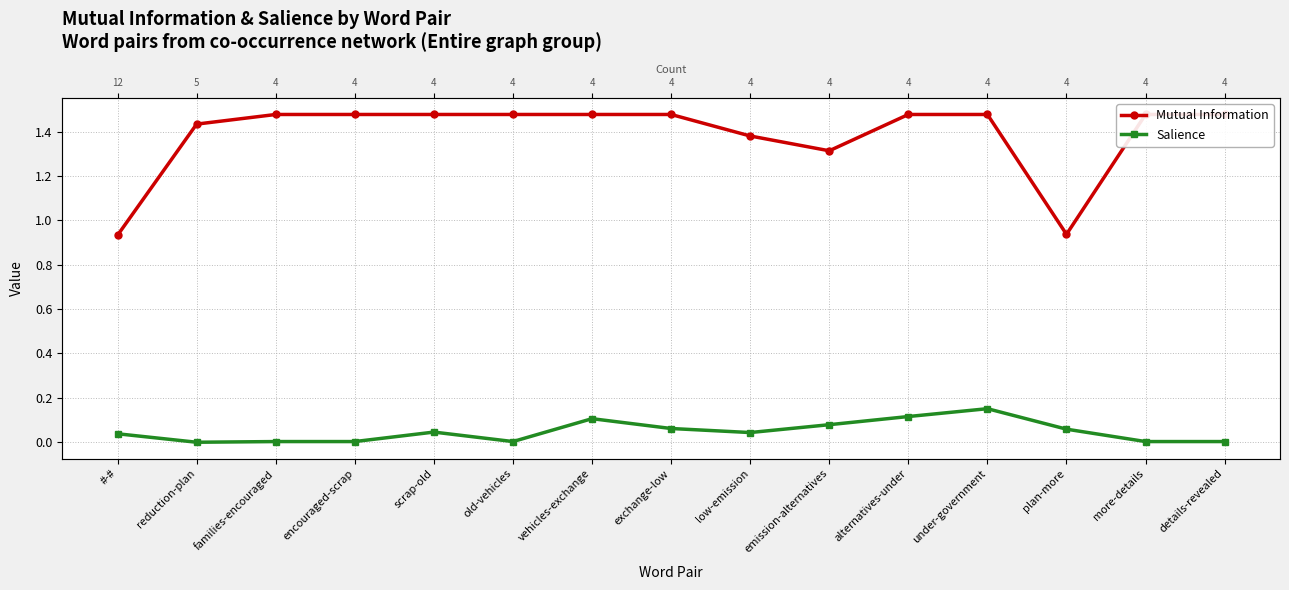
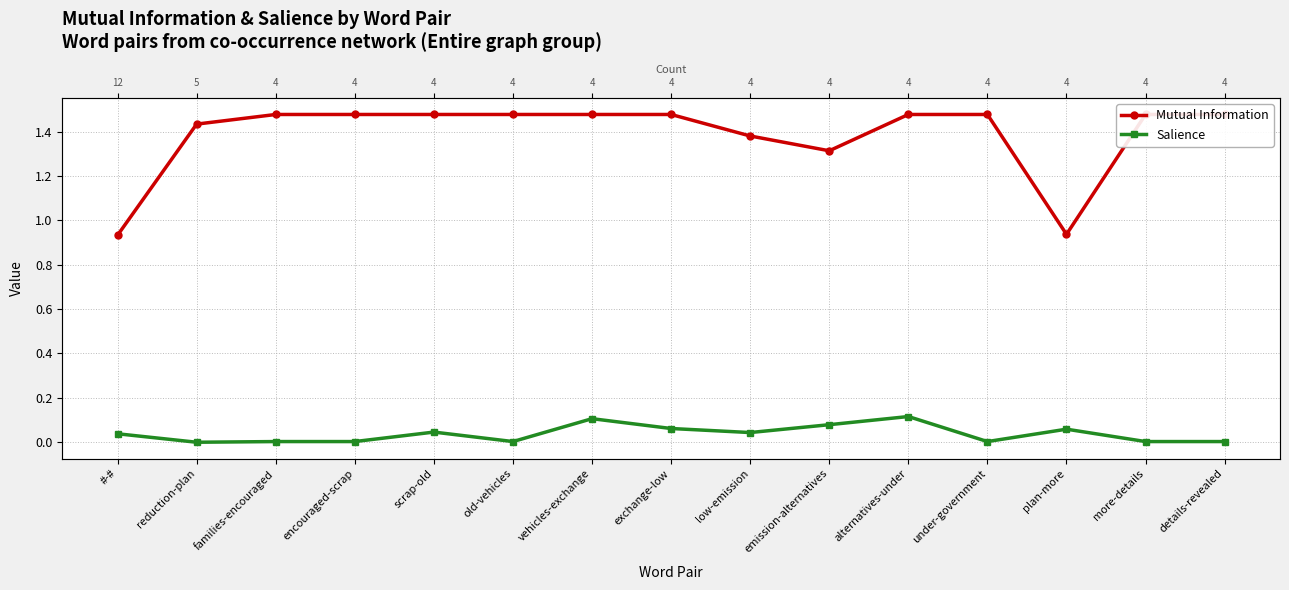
  {
    "Mutual Information": {
      "#-#": 0.93,
      "reduction-plan": 1.43,
      "families-encouraged": 1.48,
      "encouraged-scrap": 1.48,
      "scrap-old": 1.48,
      "old-vehicles": 1.48,
      "vehicles-exchange": 1.48,
      "exchange-low": 1.48,
      "low-emission": 1.38,
      "emission-alternatives": 1.31,
      "alternatives-under": 1.48,
      "under-government": 1.48,
      "plan-more": 0.94
    },
    "Salience": {
      "#-#": 0.04,
      "reduction-plan": 0.00,
      "families-encouraged": 0.00,
      "encouraged-scrap": 0.00,
      "scrap-old": 0.05,
      "old-vehicles": 0.00,
      "vehicles-exchange": 0.11,
      "exchange-low": 0.06,
      "low-emission": 0.04,
      "emission-alternatives": 0.08,
      "alternatives-under": 0.12,
-     "under-government": 0.15,
+     "under-government": 0.00,
      "plan-more": 0.06,
      "more-details": 0.00,
      "details-revealed": 0.00
    }
  }
